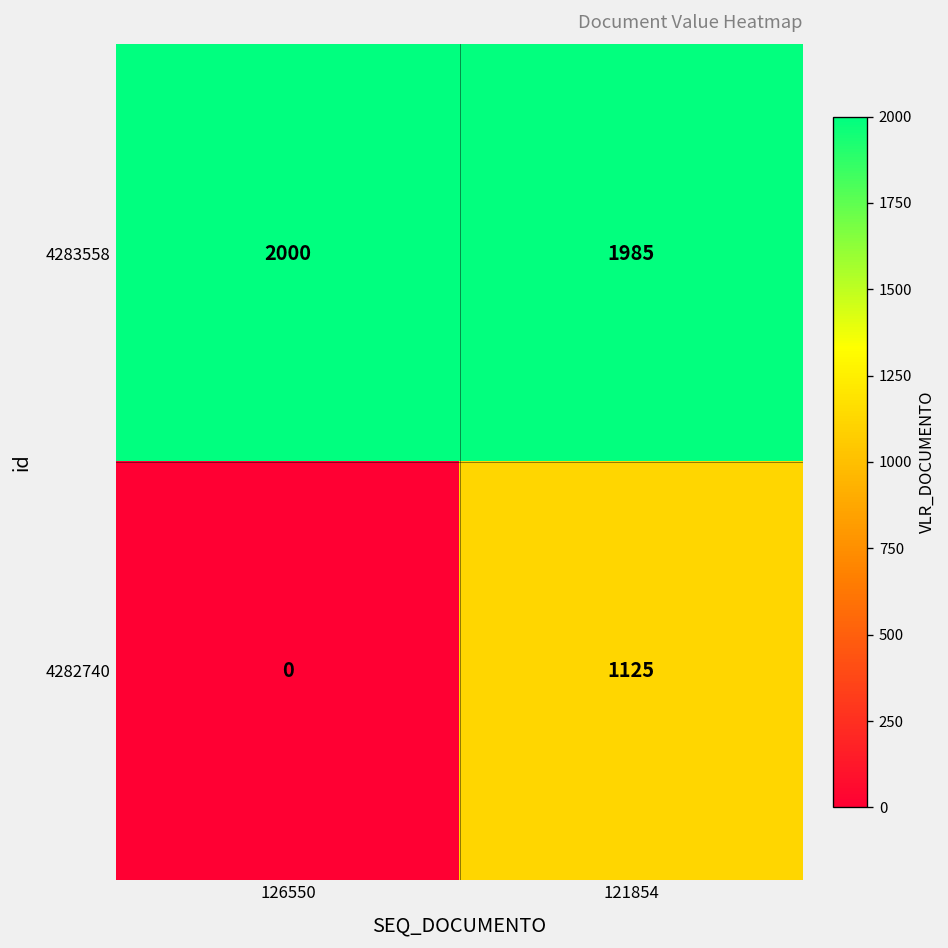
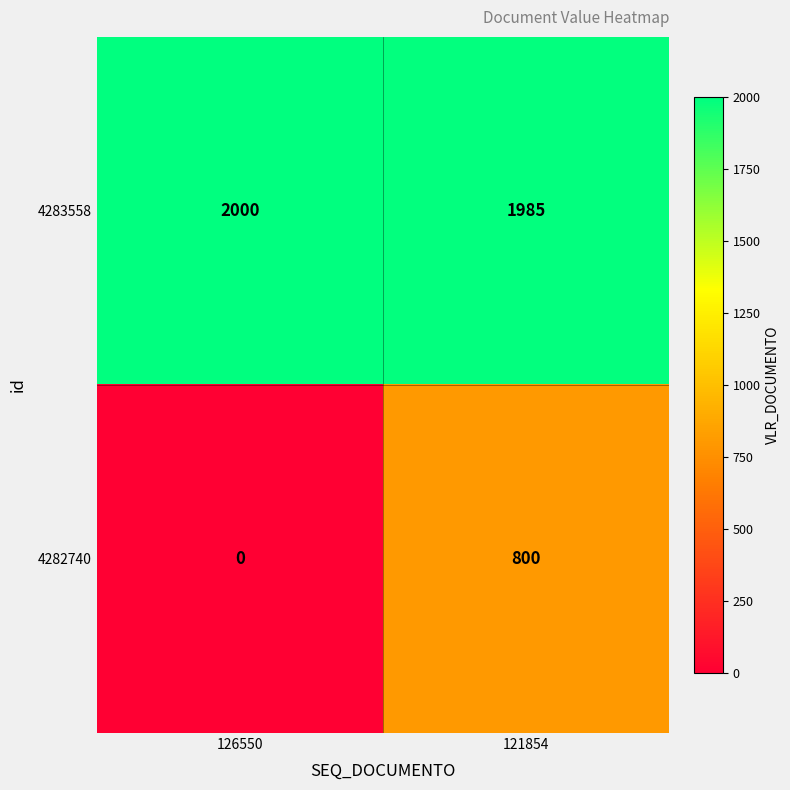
  {
    "4283558": {
      "126550": 2000,
      "121854": 1985
    },
    "4282740": {
      "126550": 0,
-     "121854": 1125
+     "121854": 800
    }
  }
